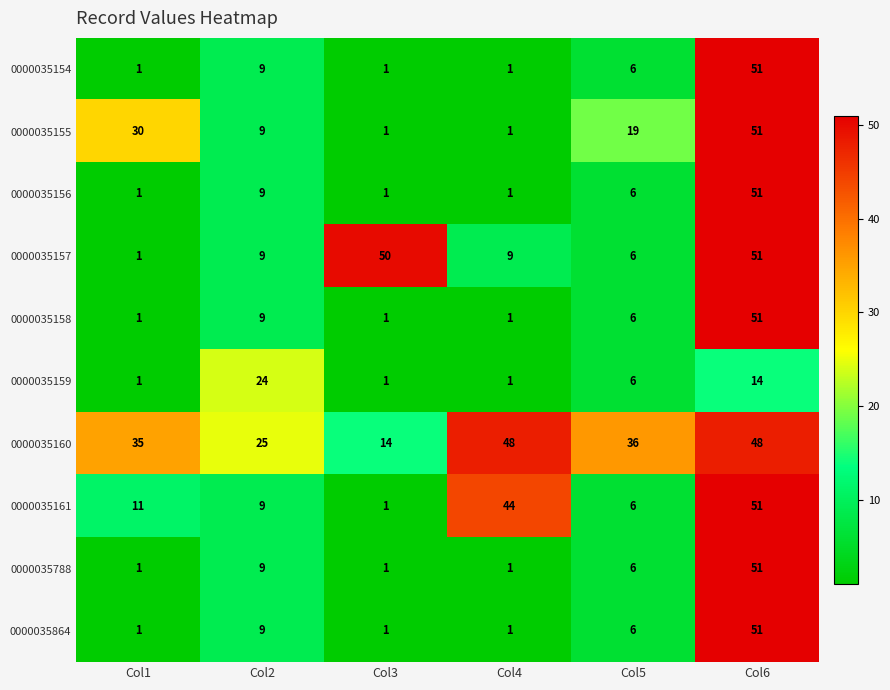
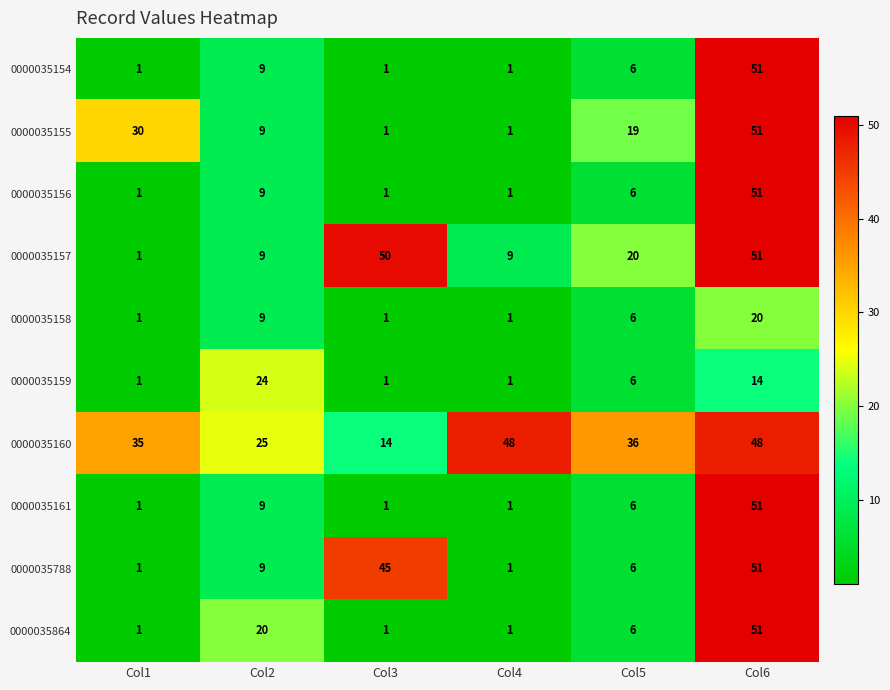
  {
    "0000035154": {
      "Col1": 1,
      "Col2": 9,
      "Col3": 1,
      "Col4": 1,
      "Col5": 6,
      "Col6": 51
    },
    "0000035155": {
      "Col1": 30,
      "Col2": 9,
      "Col3": 1,
      "Col4": 1,
      "Col5": 19,
      "Col6": 51
    },
    "0000035156": {
      "Col1": 1,
      "Col2": 9,
      "Col3": 1,
      "Col4": 1,
      "Col5": 6,
      "Col6": 51
    },
    "0000035157": {
      "Col1": 1,
      "Col2": 9,
      "Col3": 50,
      "Col4": 9,
-     "Col5": 6,
+     "Col5": 20,
      "Col6": 51
    },
    "0000035158": {
      "Col1": 1,
      "Col2": 9,
      "Col3": 1,
      "Col4": 1,
      "Col5": 6,
-     "Col6": 51
+     "Col6": 20
    },
    "0000035159": {
      "Col1": 1,
      "Col2": 24,
      "Col3": 1,
      "Col4": 1,
      "Col5": 6,
      "Col6": 14
    },
    "0000035160": {
      "Col1": 35,
      "Col2": 25,
      "Col3": 14,
      "Col4": 48,
      "Col5": 36,
      "Col6": 48
    },
    "0000035161": {
-     "Col1": 11,
+     "Col1": 1,
      "Col2": 9,
      "Col3": 1,
-     "Col4": 44,
+     "Col4": 1,
      "Col5": 6,
      "Col6": 51
    },
    "0000035788": {
      "Col1": 1,
      "Col2": 9,
-     "Col3": 1,
+     "Col3": 45,
      "Col4": 1,
      "Col5": 6,
      "Col6": 51
    },
    "0000035864": {
      "Col1": 1,
-     "Col2": 9,
+     "Col2": 20,
      "Col3": 1,
      "Col4": 1,
      "Col5": 6,
      "Col6": 51
    }
  }
